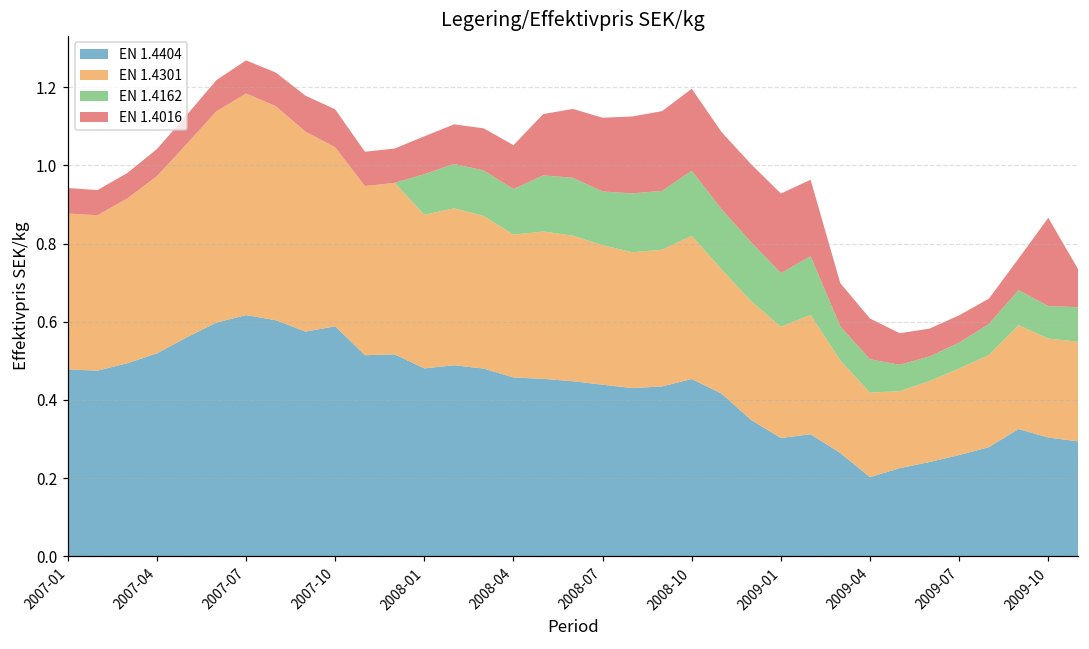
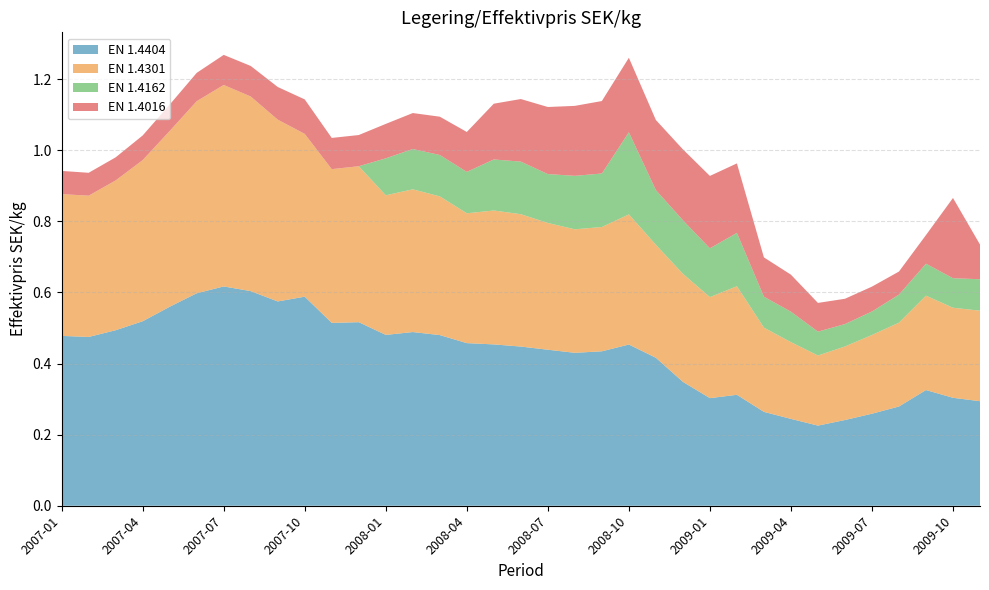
  {
    "EN 1.4404": {
      "2007-01": 0.48,
      "2007-04": 0.52,
      "2007-07": 0.62,
      "2007-10": 0.59,
      "2008-01": 0.48,
      "2008-04": 0.46,
      "2008-07": 0.44,
      "2008-10": 0.45,
      "2009-01": 0.30,
-     "2009-04": 0.20,
+     "2009-04": 0.24,
      "2009-07": 0.26,
      "2009-10": 0.30
    },
    "EN 1.4301": {
      "2008-01": 0.39,
      "2008-04": 0.37,
      "2008-07": 0.36,
      "2008-10": 0.37,
      "2009-01": 0.28,
      "2009-04": 0.22,
      "2009-07": 0.22,
      "2009-10": 0.25
    },
    "EN 1.4162": {
      "2008-01": 0.10,
      "2008-04": 0.12,
      "2008-07": 0.14,
-     "2008-10": 0.17,
+     "2008-10": 0.23,
      "2009-01": 0.14,
      "2009-04": 0.09,
      "2009-07": 0.07,
      "2009-10": 0.08
    },
    "EN 1.4016": {
      "2007-01": 0.07,
      "2007-04": 0.07,
      "2007-07": 0.08,
      "2007-10": 0.10,
      "2008-01": 0.10,
      "2008-04": 0.11,
      "2008-07": 0.19,
      "2008-10": 0.21,
      "2009-01": 0.20,
      "2009-04": 0.10,
      "2009-07": 0.07,
      "2009-10": 0.23
    }
  }
